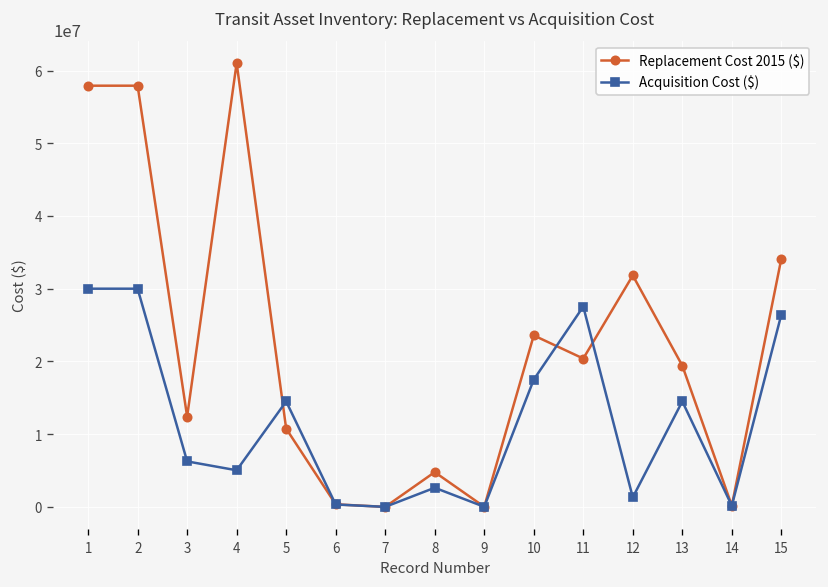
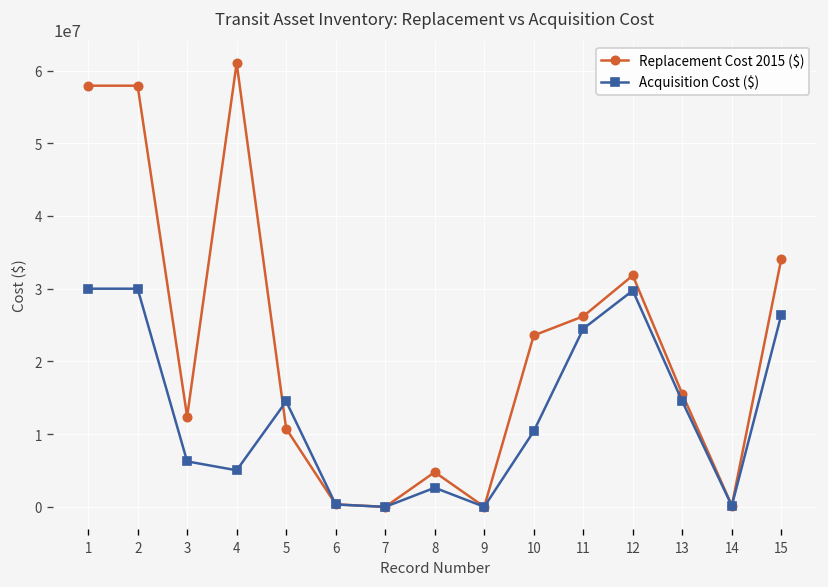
  {
    "Replacement Cost 2015 ($)": {
      "1": 58000000,
      "2": 58000000,
      "3": 12000000,
      "4": 61000000,
      "5": 11000000,
      "8": 5000000,
      "10": 24000000,
-     "11": 20000000,
+     "11": 26000000,
      "12": 32000000,
-     "13": 19000000,
+     "13": 16000000,
      "15": 34000000
    },
    "Acquisition Cost ($)": {
      "1": 30000000,
      "2": 30000000,
      "3": 6000000,
      "4": 5000000,
      "5": 15000000,
      "8": 3000000,
-     "10": 17000000,
-     "11": 28000000,
-     "12": 1000000,
+     "10": 10000000,
+     "11": 24000000,
+     "12": 30000000,
      "13": 15000000,
      "15": 26000000
    }
  }
